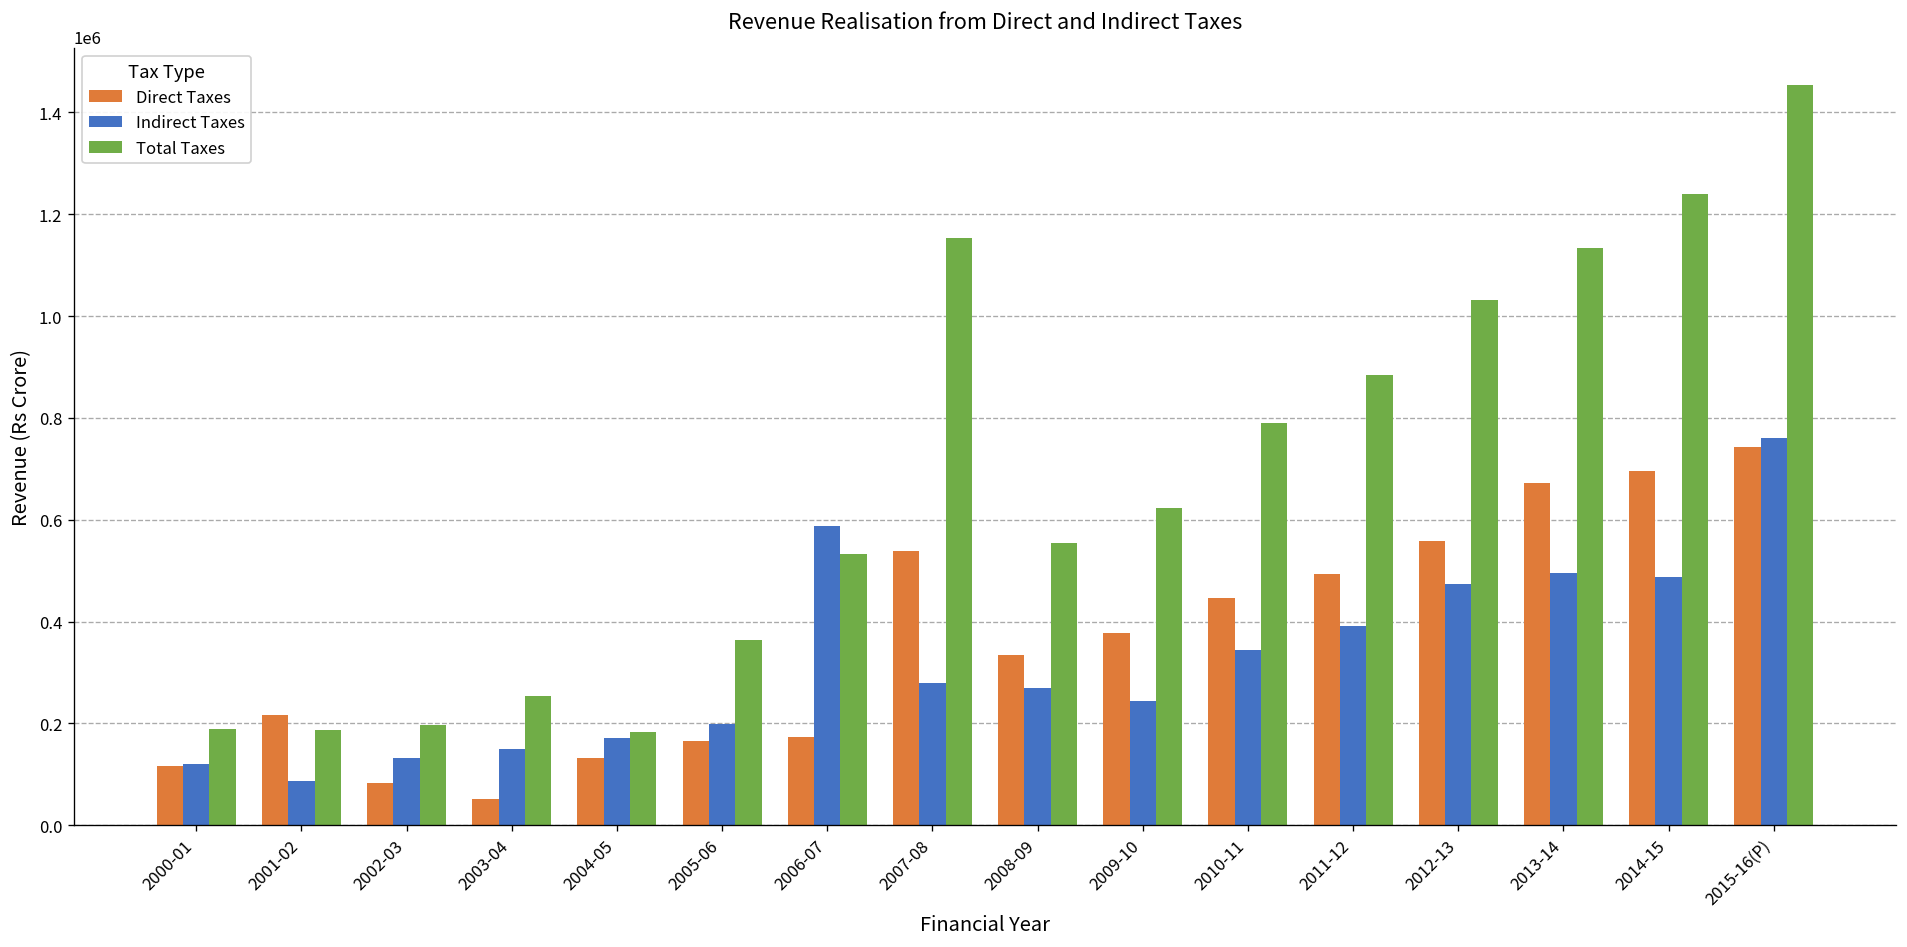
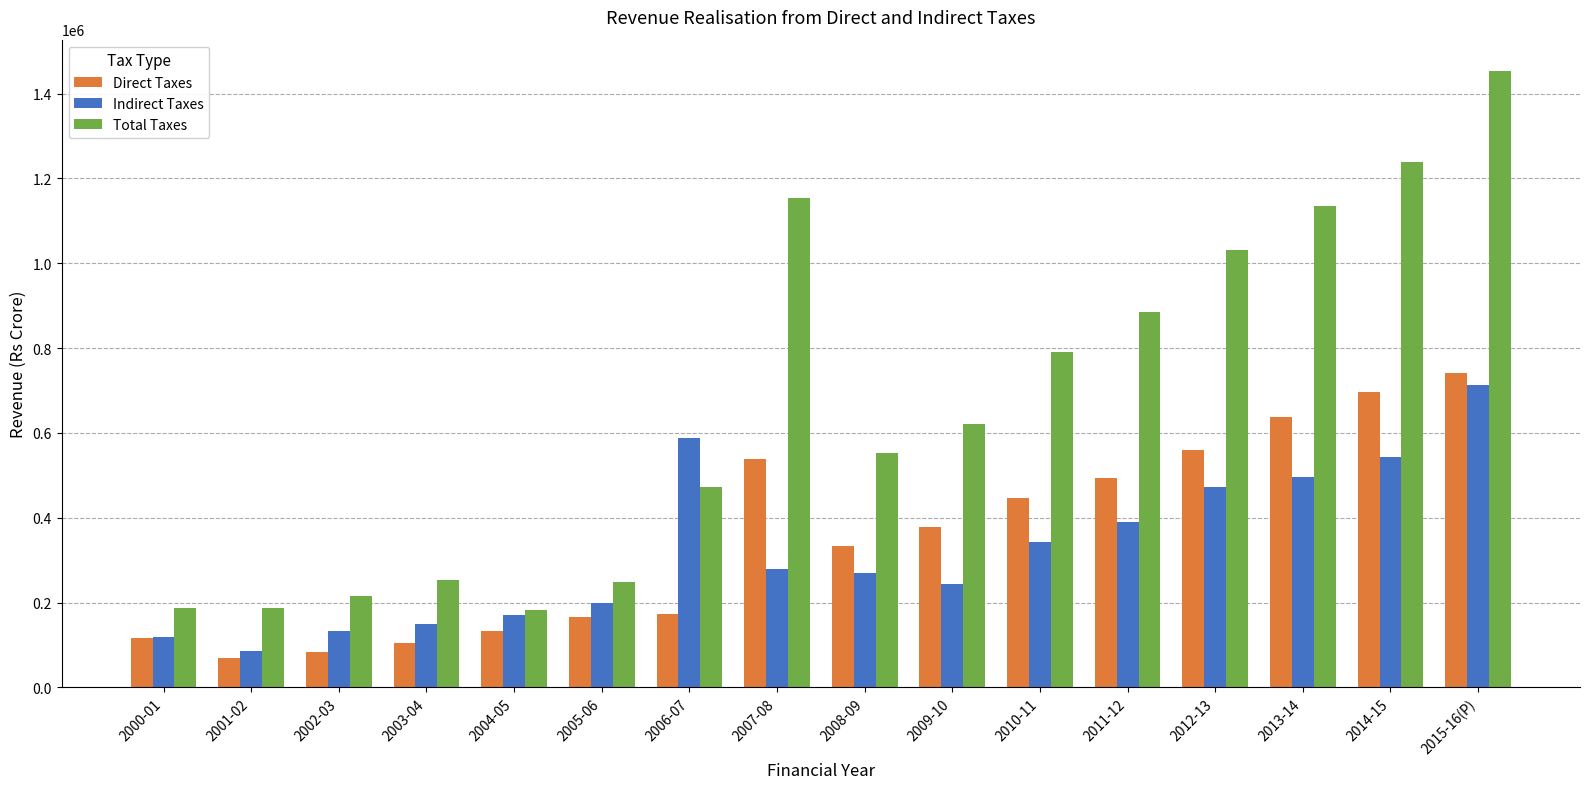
  {
    "Direct Taxes": {
      "2000-01": 120000,
-     "2001-02": 220000,
+     "2001-02": 70000,
      "2002-03": 80000,
-     "2003-04": 50000,
+     "2003-04": 110000,
      "2004-05": 130000,
      "2005-06": 170000,
      "2006-07": 170000,
      "2007-08": 540000,
      "2008-09": 330000,
      "2009-10": 380000,
      "2010-11": 450000,
      "2011-12": 490000,
      "2012-13": 560000,
-     "2013-14": 670000,
+     "2013-14": 640000,
      "2014-15": 700000,
      "2015-16(P)": 740000
    },
    "Indirect Taxes": {
      "2000-01": 120000,
      "2001-02": 90000,
      "2002-03": 130000,
      "2003-04": 150000,
      "2004-05": 170000,
      "2005-06": 200000,
      "2006-07": 590000,
      "2007-08": 280000,
      "2008-09": 270000,
      "2009-10": 240000,
      "2010-11": 340000,
      "2011-12": 390000,
      "2012-13": 470000,
      "2013-14": 500000,
-     "2014-15": 490000,
-     "2015-16(P)": 760000
+     "2014-15": 540000,
+     "2015-16(P)": 710000
    },
    "Total Taxes": {
      "2000-01": 190000,
      "2001-02": 190000,
-     "2002-03": 200000,
+     "2002-03": 220000,
      "2003-04": 250000,
      "2004-05": 180000,
-     "2005-06": 360000,
-     "2006-07": 530000,
+     "2005-06": 250000,
+     "2006-07": 470000,
      "2007-08": 1150000,
      "2008-09": 550000,
      "2009-10": 620000,
      "2010-11": 790000,
      "2011-12": 880000,
      "2012-13": 1030000,
      "2013-14": 1130000,
      "2014-15": 1240000,
      "2015-16(P)": 1450000
    }
  }
